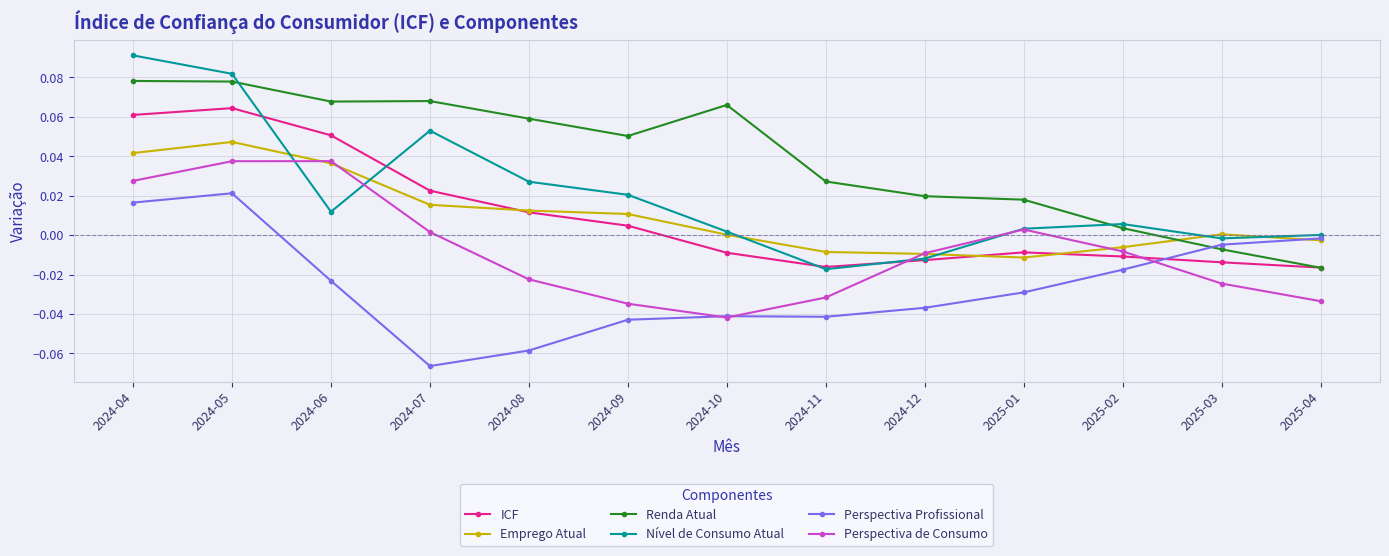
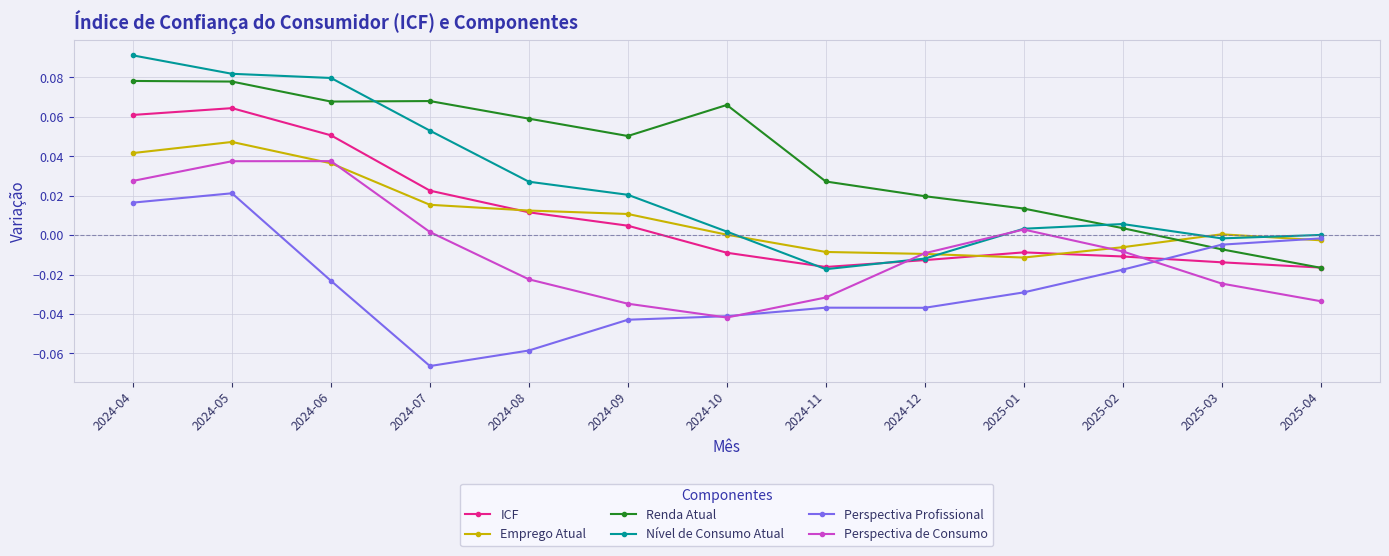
  {
    "ICF": {
      "2024-04": 0.061,
      "2024-05": 0.064,
      "2024-06": 0.051,
      "2024-07": 0.023,
      "2024-09": 0.005,
      "2024-10": -0.009,
      "2025-01": -0.009,
      "2025-02": -0.011,
      "2025-03": -0.014
    },
    "Emprego Atual": {
      "2024-04": 0.042,
      "2024-05": 0.047,
      "2024-07": 0.015,
      "2024-09": 0.011,
      "2024-10": 0.000,
      "2024-11": -0.009,
      "2025-01": -0.011,
      "2025-02": -0.006,
      "2025-03": 0.000
    },
    "Renda Atual": {
      "2024-04": 0.078,
      "2024-05": 0.078,
      "2024-06": 0.068,
      "2024-07": 0.068,
      "2024-08": 0.059,
      "2024-09": 0.050,
      "2024-10": 0.066,
      "2024-11": 0.027,
      "2024-12": 0.020,
-     "2025-01": 0.018,
+     "2025-01": 0.013,
      "2025-02": 0.004,
      "2025-03": -0.007
    },
    "Nível de Consumo Atual": {
      "2024-04": 0.091,
      "2024-05": 0.082,
-     "2024-06": 0.012,
+     "2024-06": 0.080,
      "2024-07": 0.053,
      "2024-08": 0.027,
      "2024-09": 0.020,
      "2024-10": 0.002,
      "2025-02": 0.006,
      "2025-03": -0.002,
      "2025-04": 0.000
    },
    "Perspectiva Profissional": {
      "2024-04": 0.017,
      "2024-05": 0.021,
      "2024-06": -0.023,
      "2024-07": -0.066,
      "2024-08": -0.059,
      "2024-09": -0.043,
-     "2024-11": -0.041,
+     "2024-11": -0.037,
      "2024-12": -0.037,
      "2025-01": -0.029,
      "2025-02": -0.018,
      "2025-03": -0.005
    },
    "Perspectiva de Consumo": {
      "2024-04": 0.028,
      "2024-05": 0.038,
      "2024-07": 0.002,
      "2024-08": -0.022,
      "2024-09": -0.035,
      "2024-11": -0.032,
      "2025-02": -0.008,
      "2025-03": -0.025,
      "2025-04": -0.034
    }
  }
